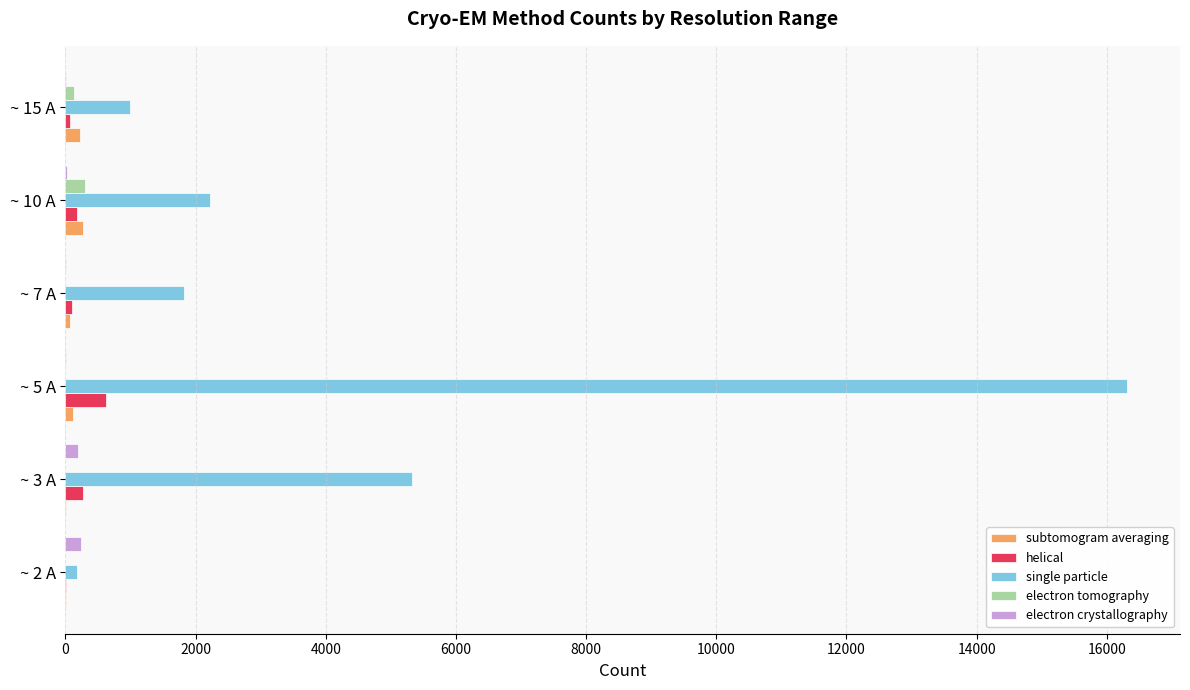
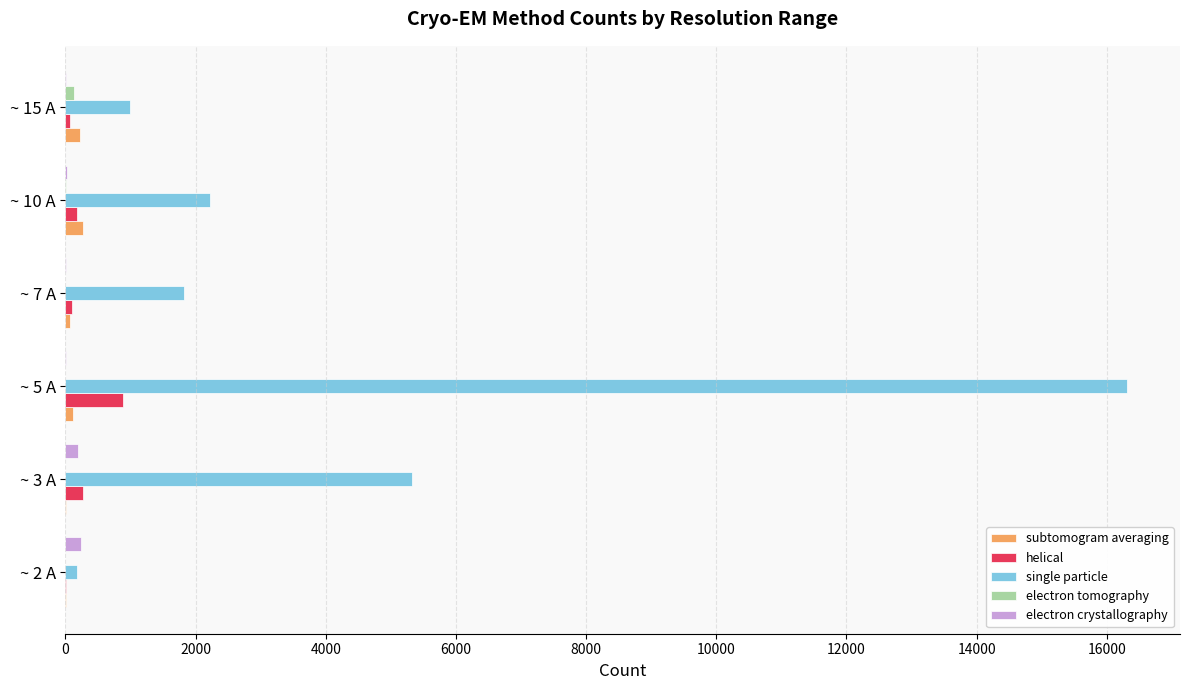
  {
    "subtomogram averaging": {
      "~ 15 A": 200,
      "~ 10 A": 300,
      "~ 7 A": 100,
      "~ 5 A": 100
    },
    "helical": {
      "~ 15 A": 100,
      "~ 10 A": 200,
      "~ 7 A": 100,
-     "~ 5 A": 600,
+     "~ 5 A": 900,
      "~ 3 A": 300
    },
    "single particle": {
      "~ 15 A": 1000,
      "~ 10 A": 2200,
      "~ 7 A": 1800,
      "~ 5 A": 16300,
      "~ 3 A": 5300,
      "~ 2 A": 200
    },
    "electron tomography": {
      "~ 15 A": 100,
-     "~ 10 A": 300,
+     "~ 10 A": 0,
      "~ 7 A": 0,
      "~ 5 A": 0,
      "~ 3 A": 0,
      "~ 2 A": 0
    },
    "electron crystallography": {
      "~ 3 A": 200,
      "~ 2 A": 200
    }
  }
